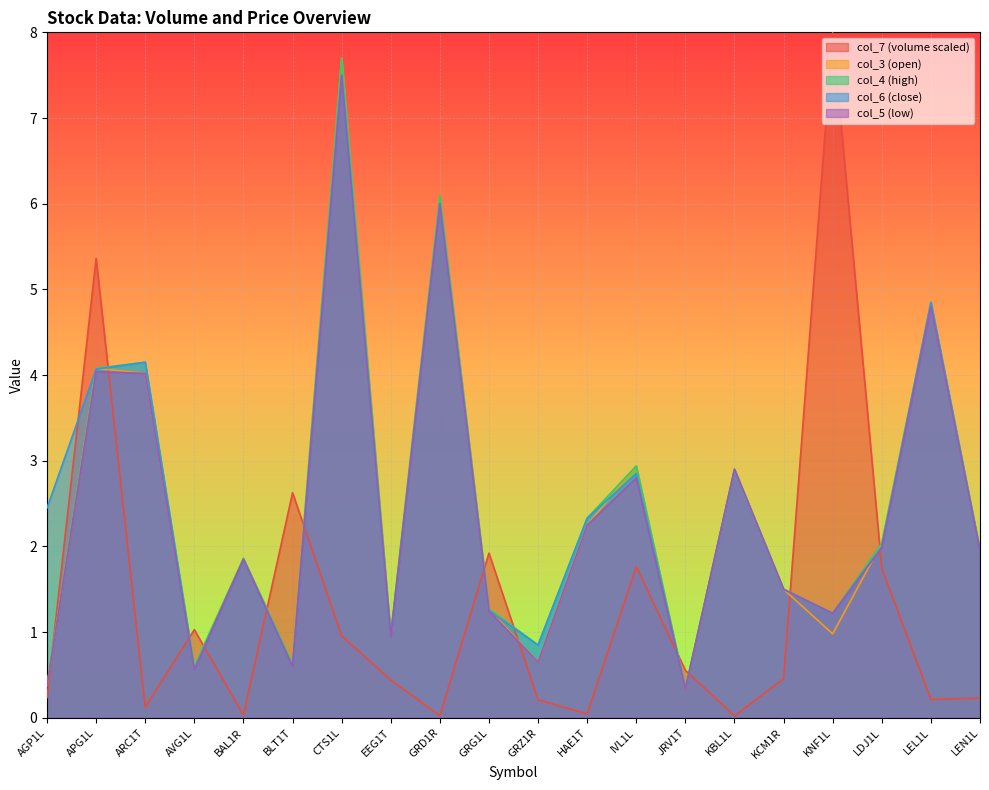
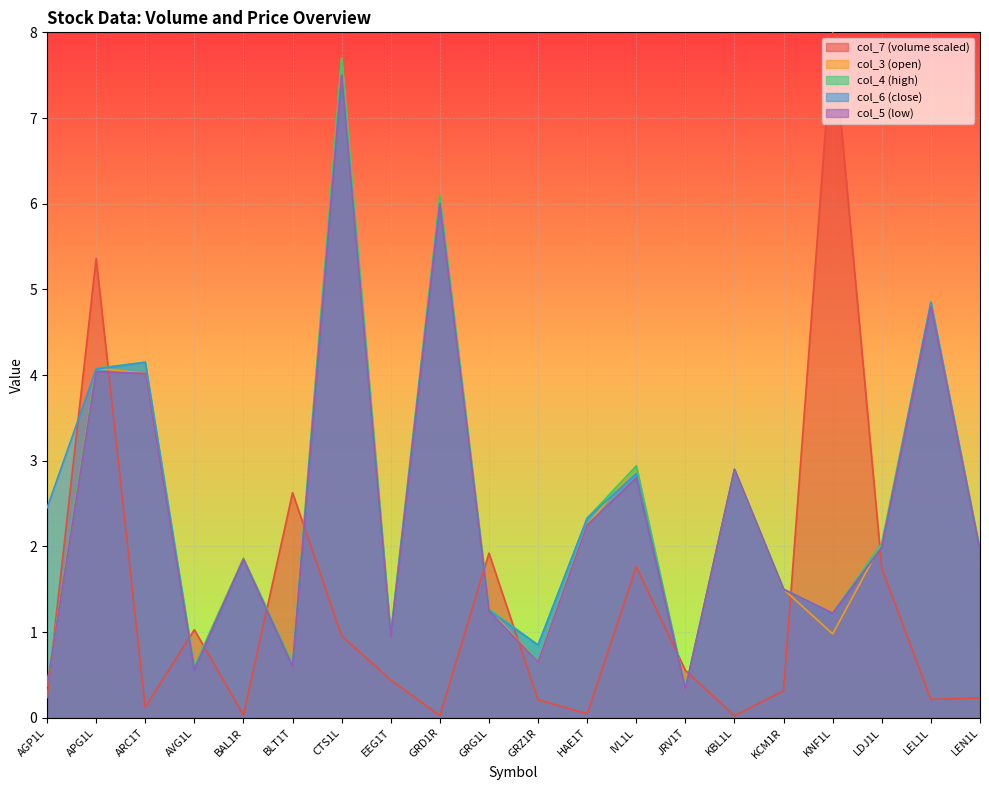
  {
    "col_7 (volume scaled)": {
      "AGP1L": 0.2,
      "APG1L": 5.4,
      "ARC1T": 0.1,
      "AVG1L": 1.0,
      "BAL1R": 0.0,
      "BLT1T": 2.6,
      "CTS1L": 1.0,
      "EEG1T": 0.4,
      "GRD1R": 0.0,
      "GRG1L": 1.9,
      "GRZ1R": 0.2,
      "HAE1T": 0.0,
      "IVL1L": 1.8,
      "JRV1T": 0.6,
      "KBL1L": 0.0,
-     "KCM1R": 0.5,
+     "KCM1R": 0.3,
      "KNF1L": 8.0,
      "LDJ1L": 1.7,
      "LEL1L": 0.2,
      "LEN1L": 0.2
    },
    "col_3 (open)": {
      "KNF1L": 1.0
    },
    "col_6 (close)": {
      "AGP1L": 2.5,
      "IVL1L": 2.9
    },
    "col_5 (low)": {
      "APG1L": 4.0,
      "IVL1L": 2.8
    }
  }
